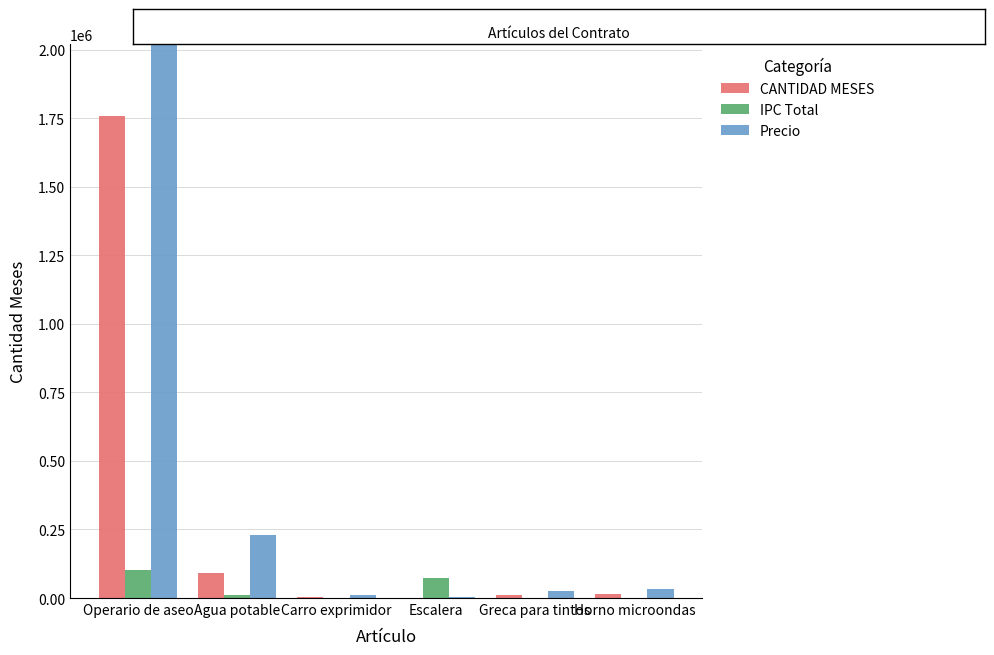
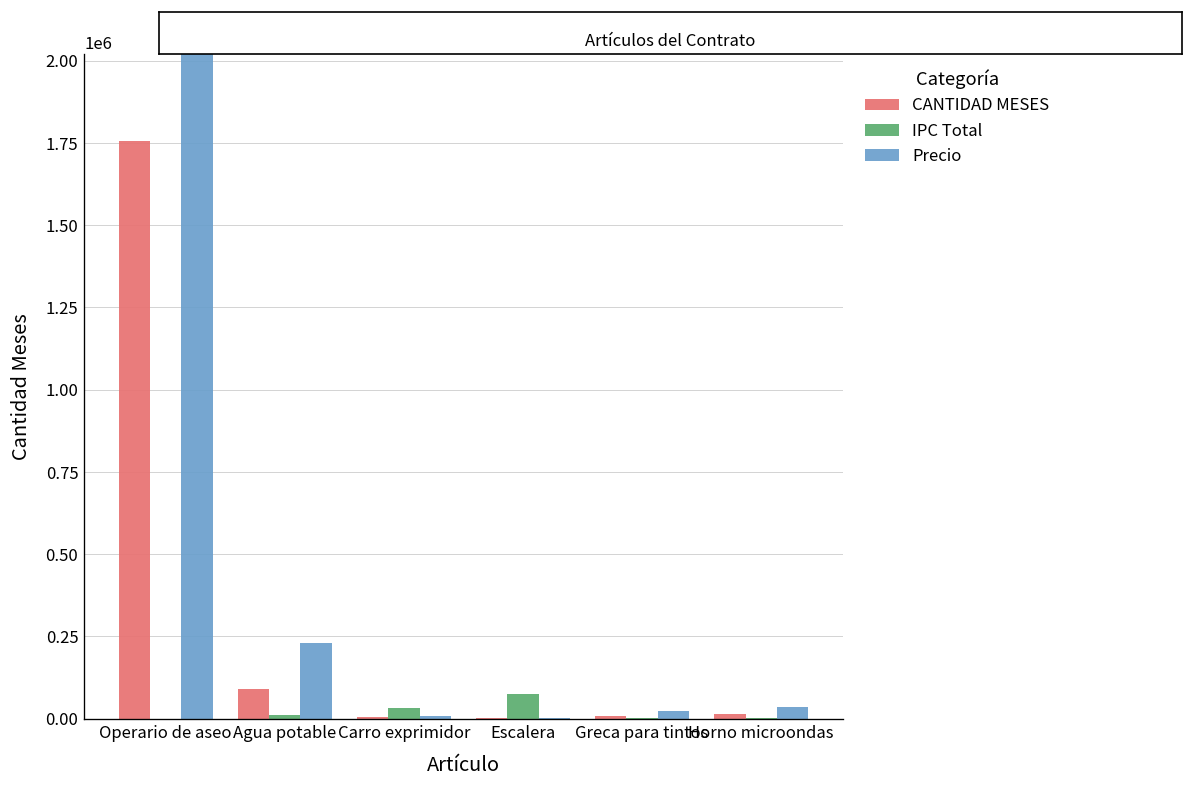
  {
    "IPC Total": {
-     "Operario de aseo": 100000,
+     "Operario de aseo": 0,
      "Agua potable": 10000,
-     "Carro exprimidor": 0,
+     "Carro exprimidor": 30000,
      "Escalera": 70000
    }
  }
